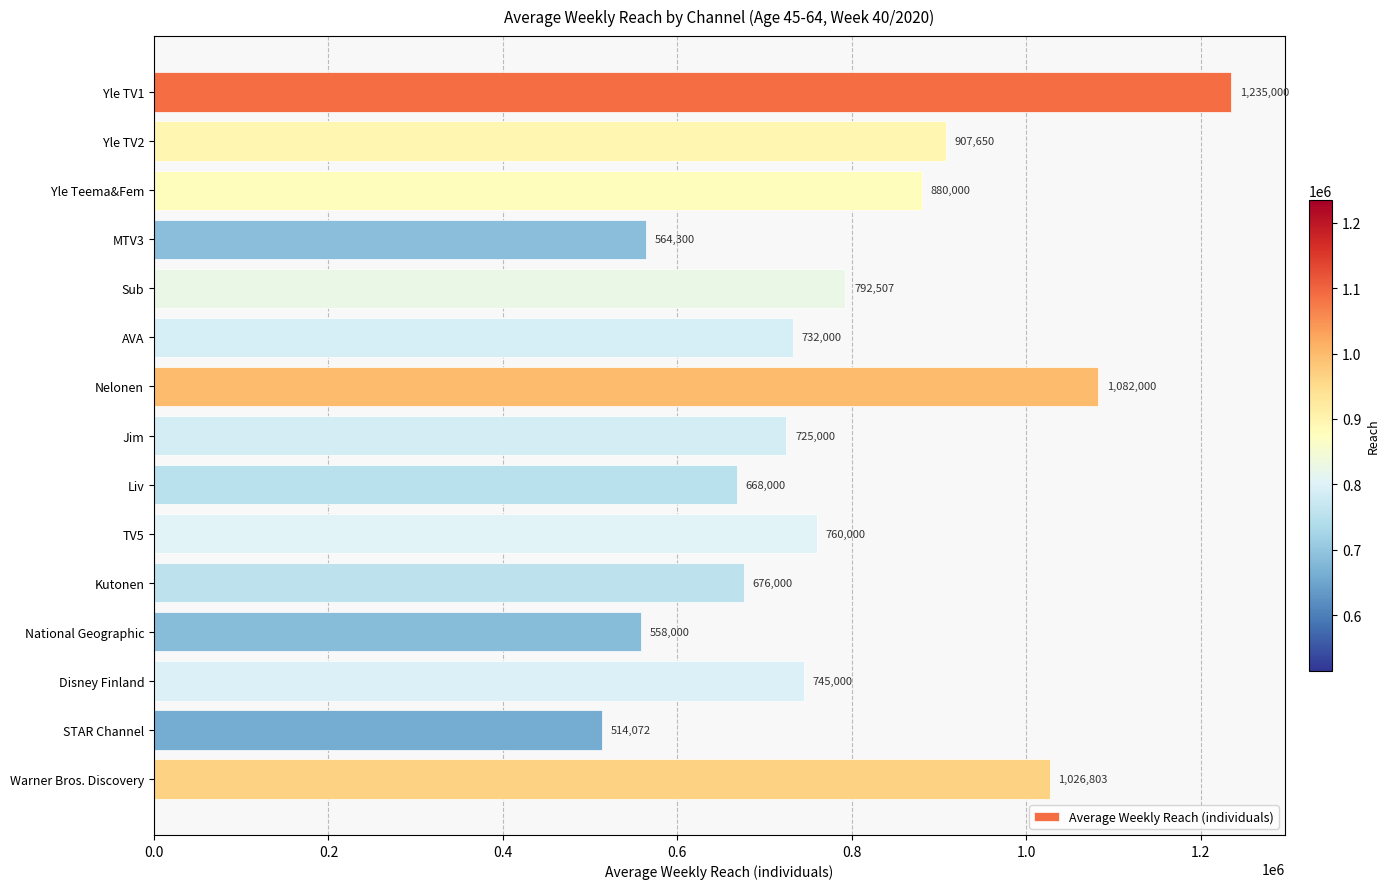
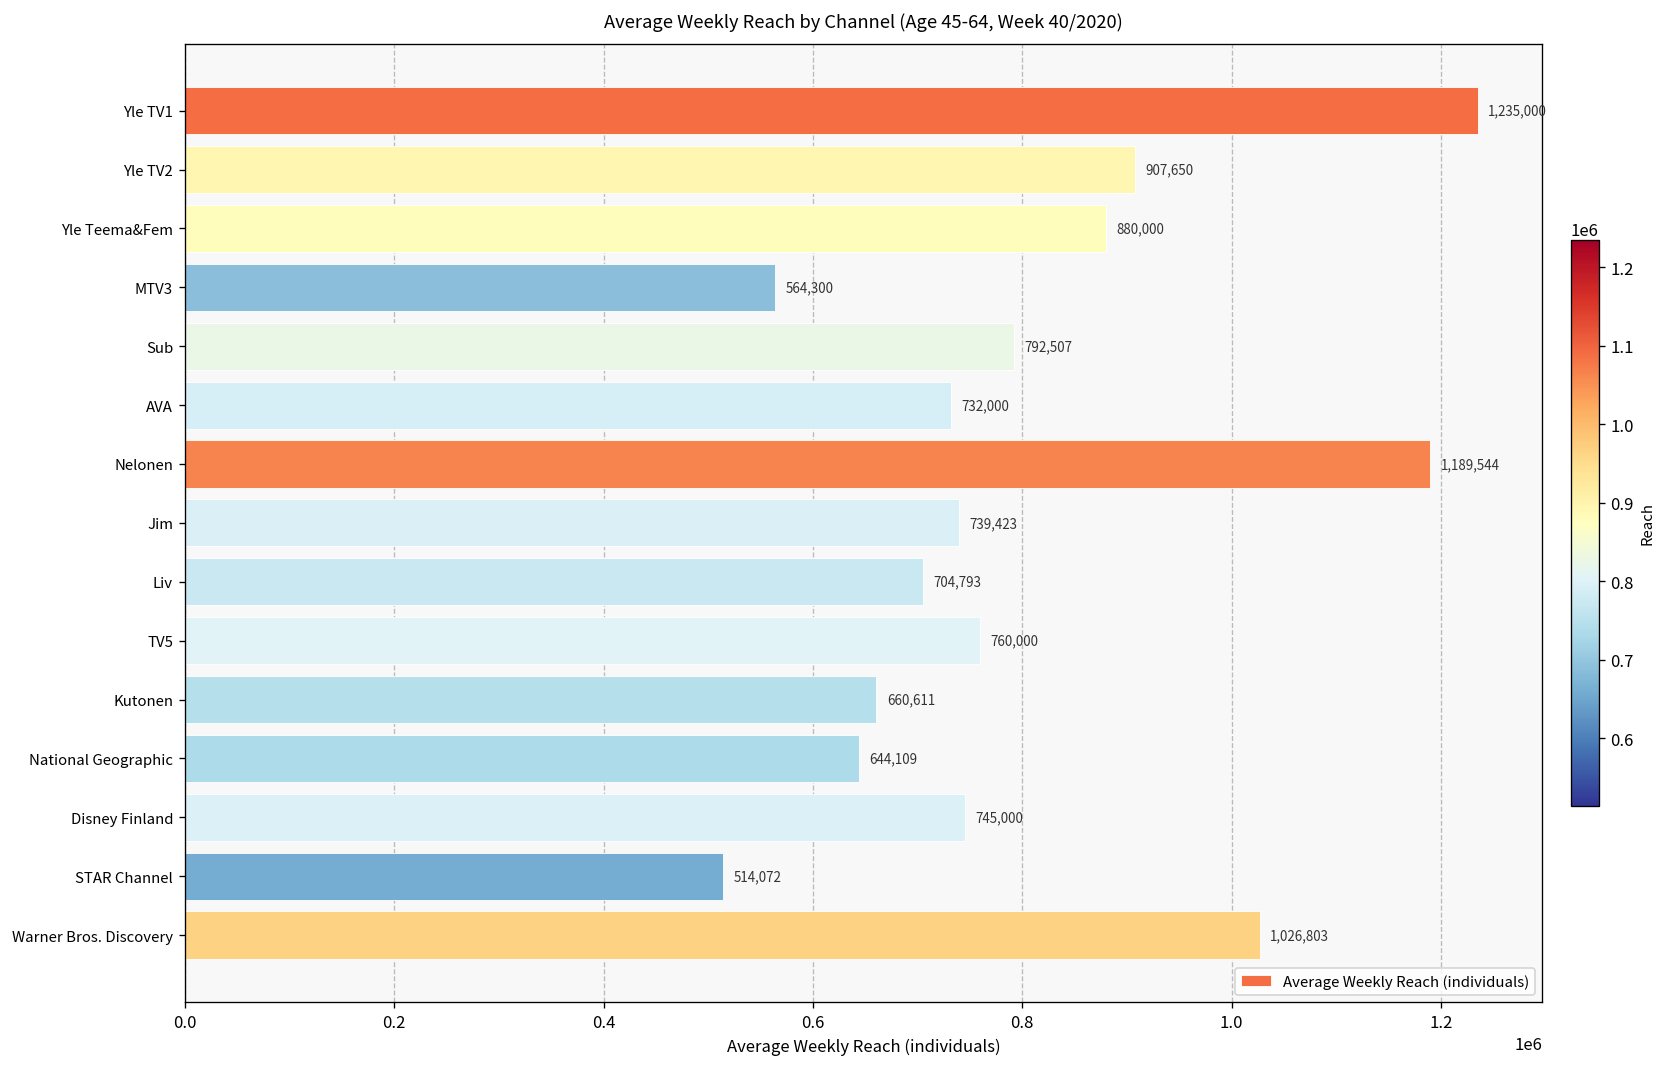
  {
    "Yle TV1": "1,235,000",
    "Yle TV2": "907,650",
    "Yle Teema&Fem": "880,000",
    "MTV3": "564,300",
    "Sub": "792,507",
    "AVA": "732,000",
-   "Nelonen": "1,082,000",
-   "Jim": "725,000",
-   "Liv": "668,000",
+   "Nelonen": "1,189,544",
+   "Jim": "739,423",
+   "Liv": "704,793",
    "TV5": "760,000",
-   "Kutonen": "676,000",
-   "National Geographic": "558,000",
+   "Kutonen": "660,611",
+   "National Geographic": "644,109",
    "Disney Finland": "745,000",
    "STAR Channel": "514,072",
    "Warner Bros. Discovery": "1,026,803"
  }
